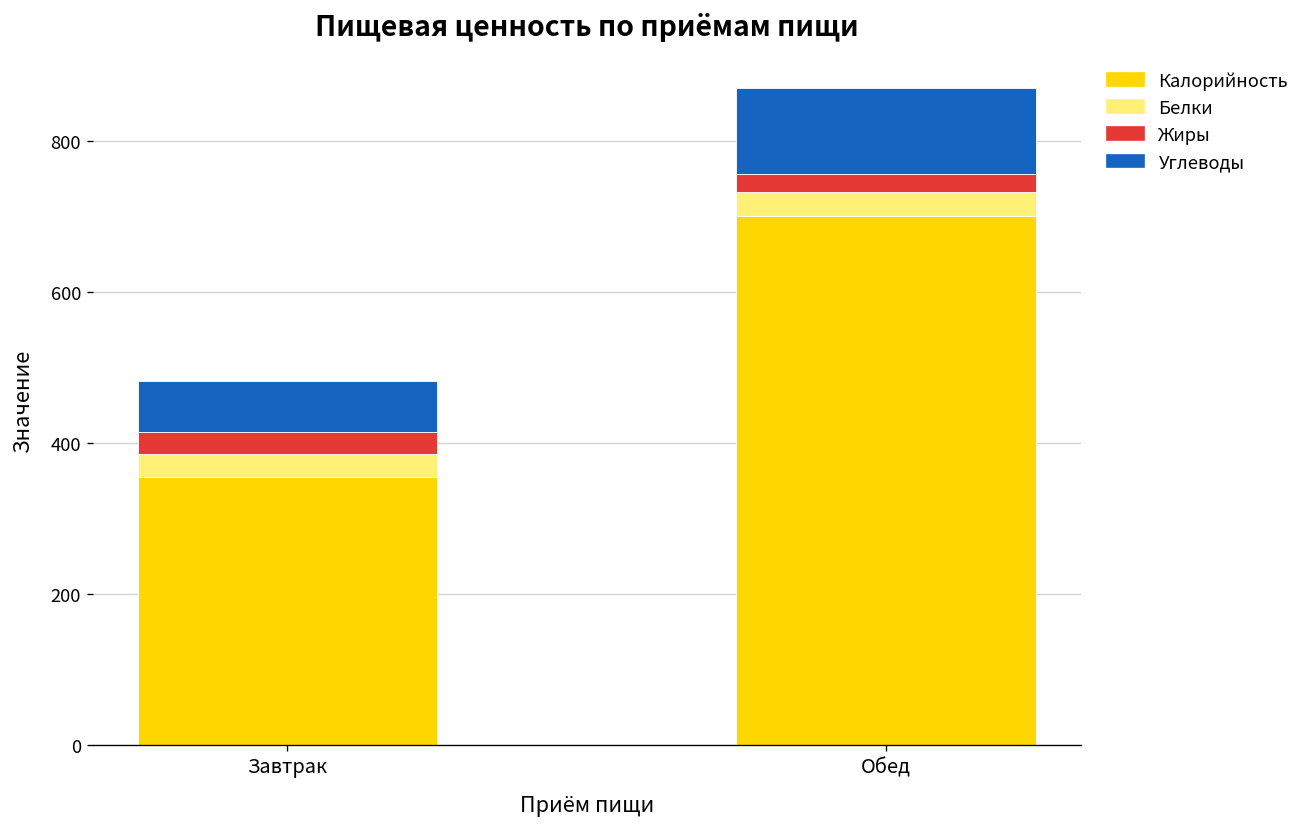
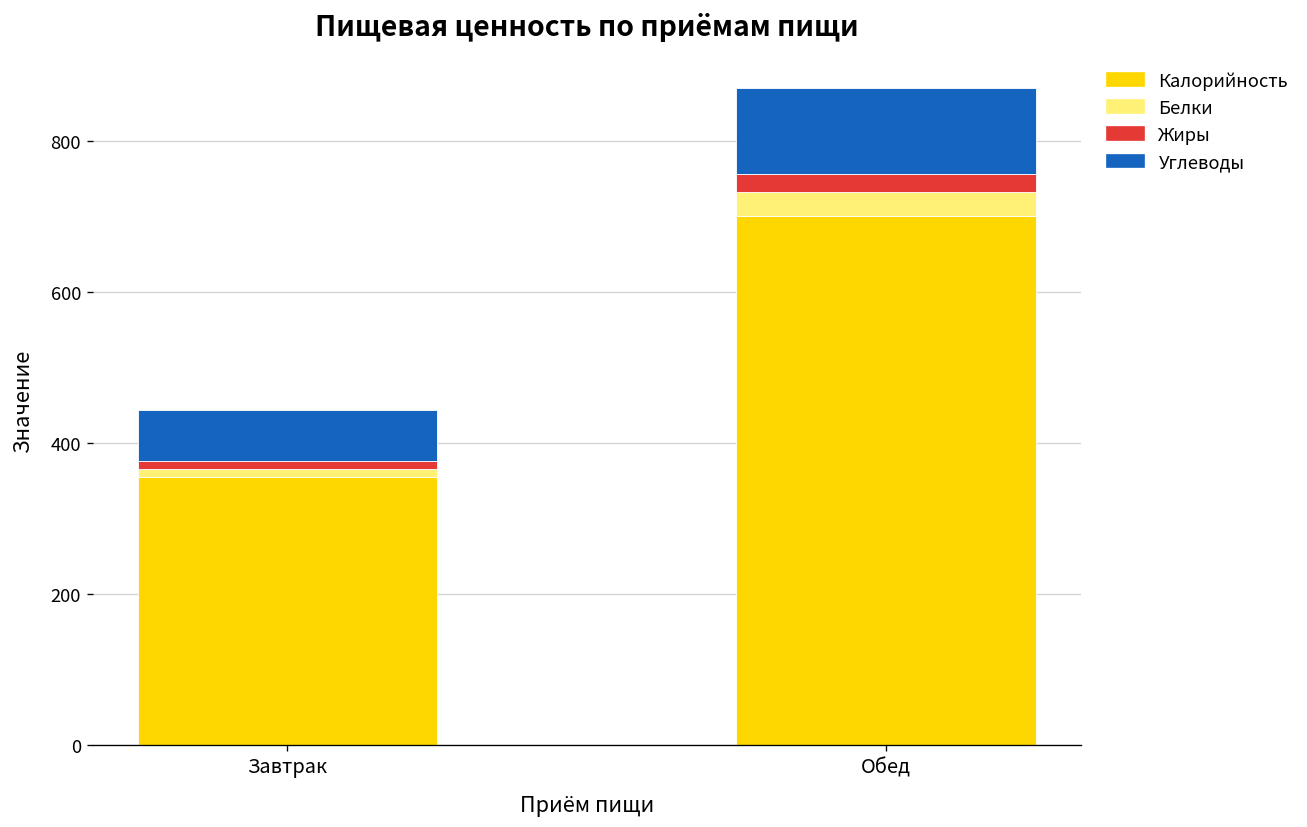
  {
    "Калорийность": {
      "Завтрак": 350,
      "Обед": 700
    },
    "Белки": {
-     "Завтрак": 30,
+     "Завтрак": 10,
      "Обед": 30
    },
    "Жиры": {
-     "Завтрак": 30,
+     "Завтрак": 10,
      "Обед": 20
    },
    "Углеводы": {
      "Завтрак": 70,
      "Обед": 110
    }
  }
